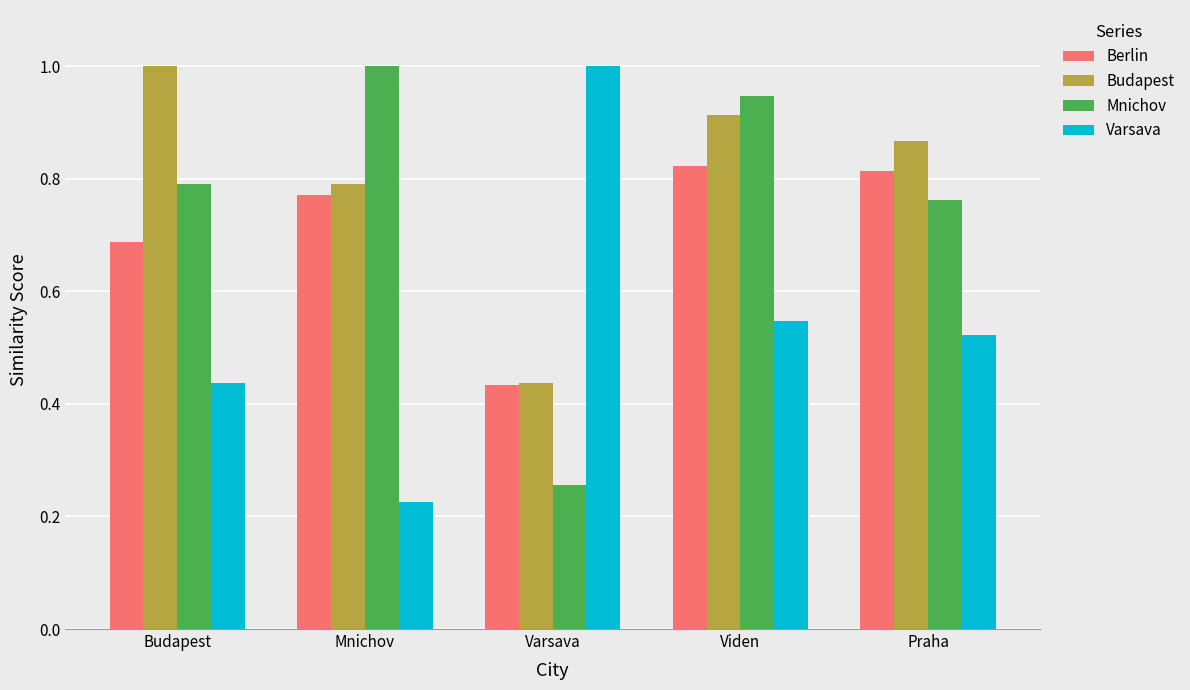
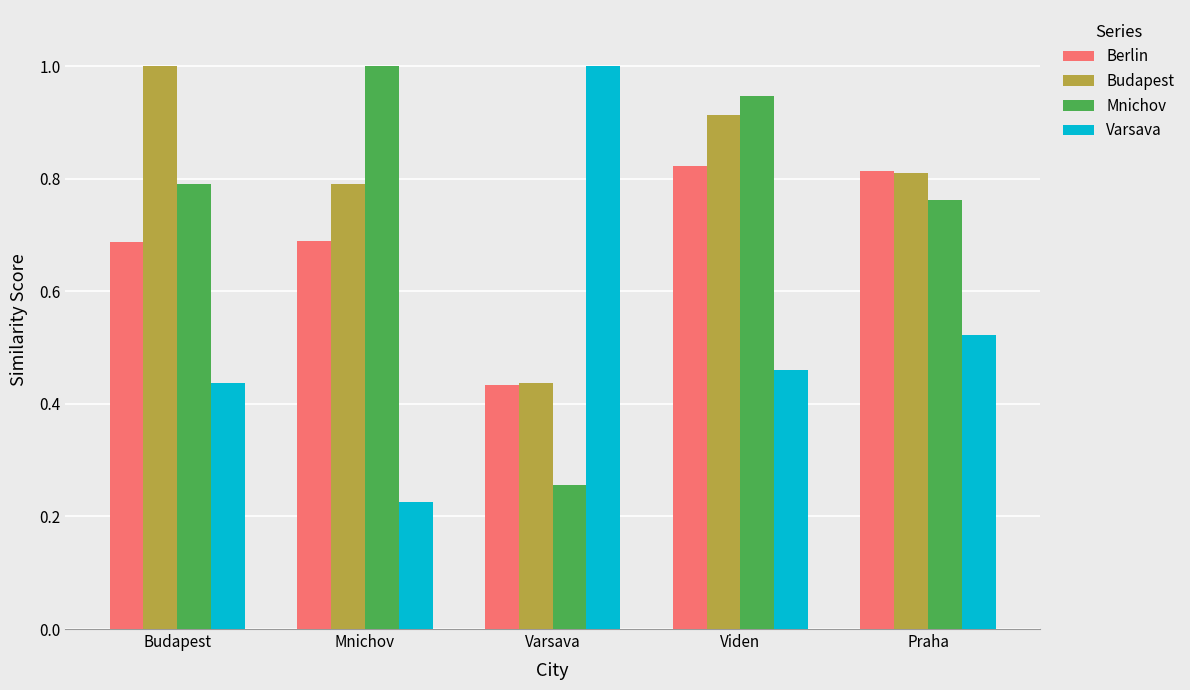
  {
    "Berlin": {
      "Budapest": 0.69,
-     "Mnichov": 0.77,
+     "Mnichov": 0.69,
      "Varsava": 0.43,
      "Viden": 0.82,
      "Praha": 0.81
    },
    "Budapest": {
      "Budapest": 1.00,
      "Mnichov": 0.79,
      "Varsava": 0.44,
      "Viden": 0.91,
-     "Praha": 0.87
+     "Praha": 0.81
    },
    "Mnichov": {
      "Budapest": 0.79,
      "Mnichov": 1.00,
      "Varsava": 0.26,
      "Viden": 0.95,
      "Praha": 0.76
    },
    "Varsava": {
      "Budapest": 0.44,
      "Mnichov": 0.23,
      "Varsava": 1.00,
-     "Viden": 0.55,
+     "Viden": 0.46,
      "Praha": 0.52
    }
  }
